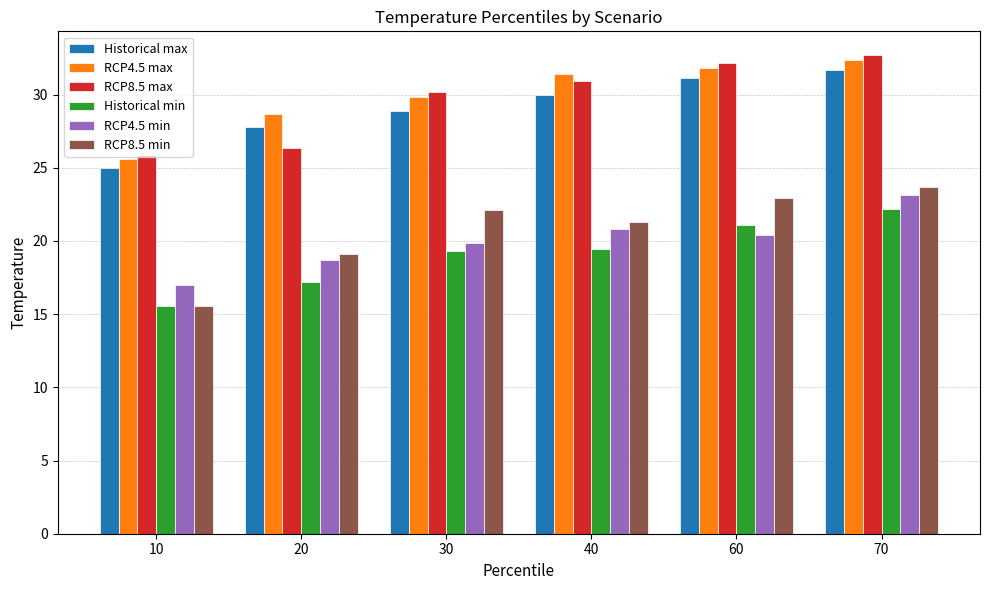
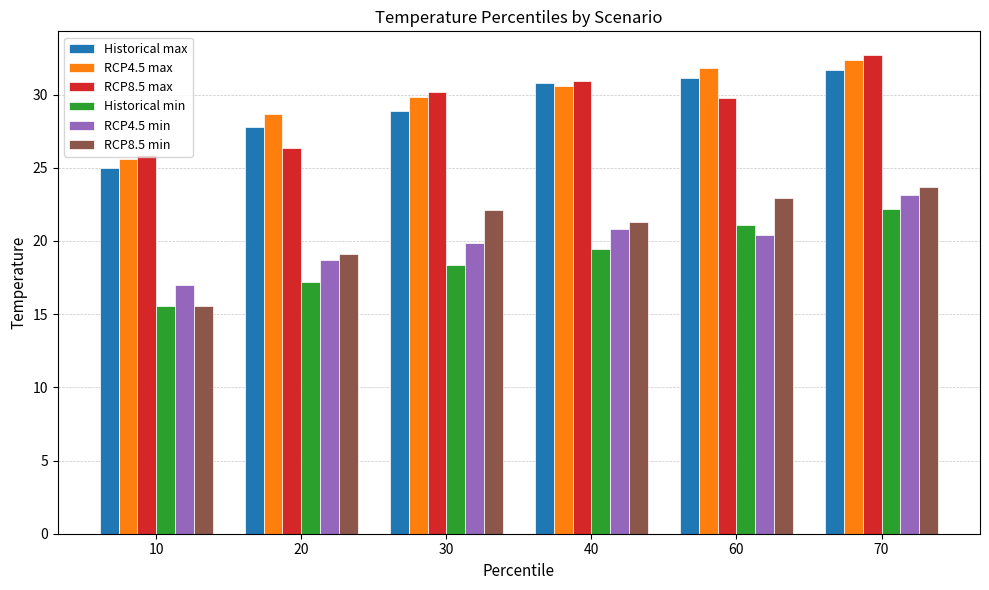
  {
    "Historical max": {
      "10": 25.0,
      "20": 27.8,
      "30": 28.9,
-     "40": 30.0,
+     "40": 30.8,
      "60": 31.1,
      "70": 31.7
    },
    "RCP4.5 max": {
      "10": 25.6,
      "20": 28.7,
      "30": 29.9,
-     "40": 31.4,
+     "40": 30.6,
      "60": 31.8,
      "70": 32.4
    },
    "RCP8.5 max": {
      "20": 26.4,
      "30": 30.2,
      "40": 30.9,
-     "60": 32.2,
+     "60": 29.8,
      "70": 32.7
    },
    "Historical min": {
      "10": 15.6,
      "20": 17.2,
-     "30": 19.4,
+     "30": 18.3,
      "40": 19.4,
      "60": 21.1,
      "70": 22.2
    },
    "RCP4.5 min": {
      "10": 17.0,
      "20": 18.7,
      "30": 19.8,
      "40": 20.8,
      "60": 20.4,
      "70": 23.2
    },
    "RCP8.5 min": {
      "10": 15.6,
      "20": 19.1,
      "30": 22.1,
      "40": 21.3,
      "60": 22.9,
      "70": 23.7
    }
  }
